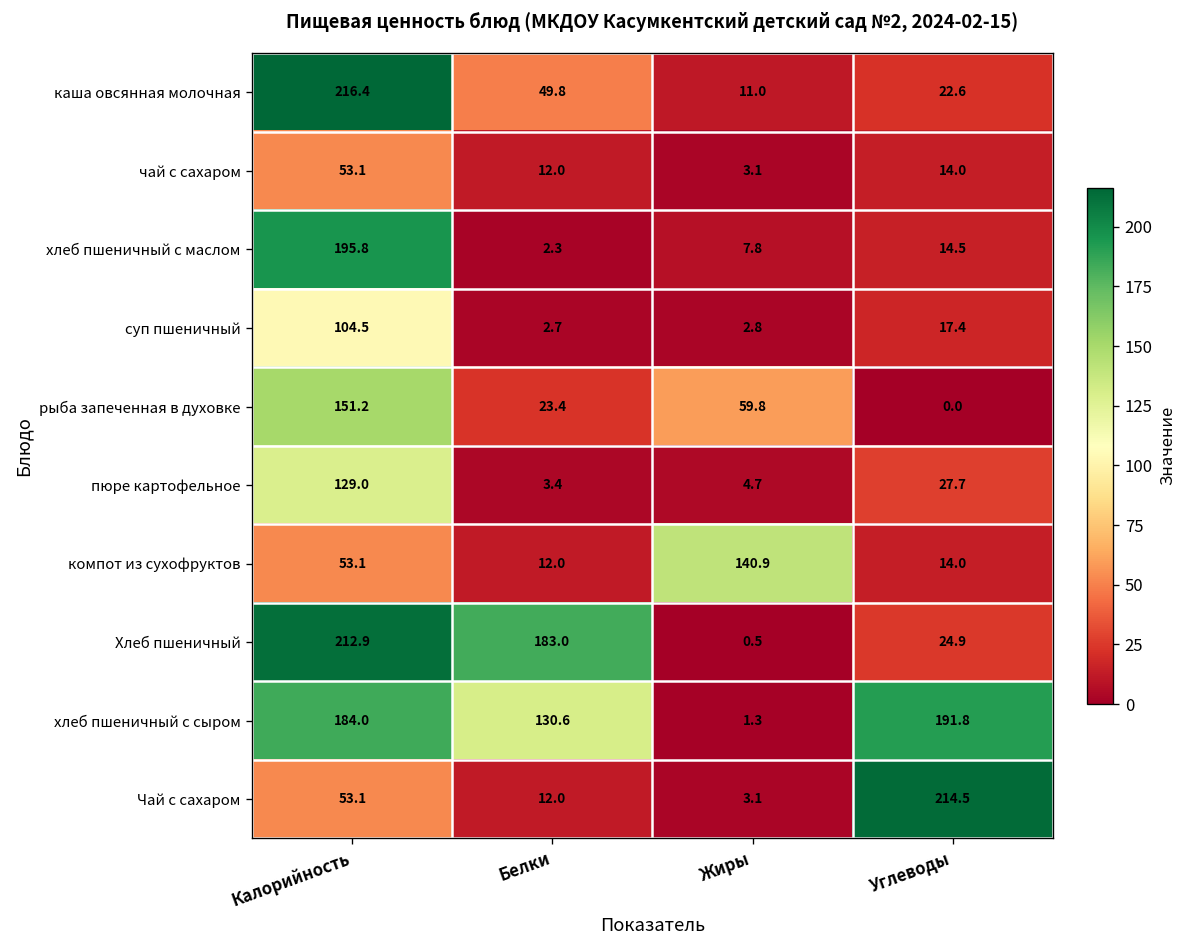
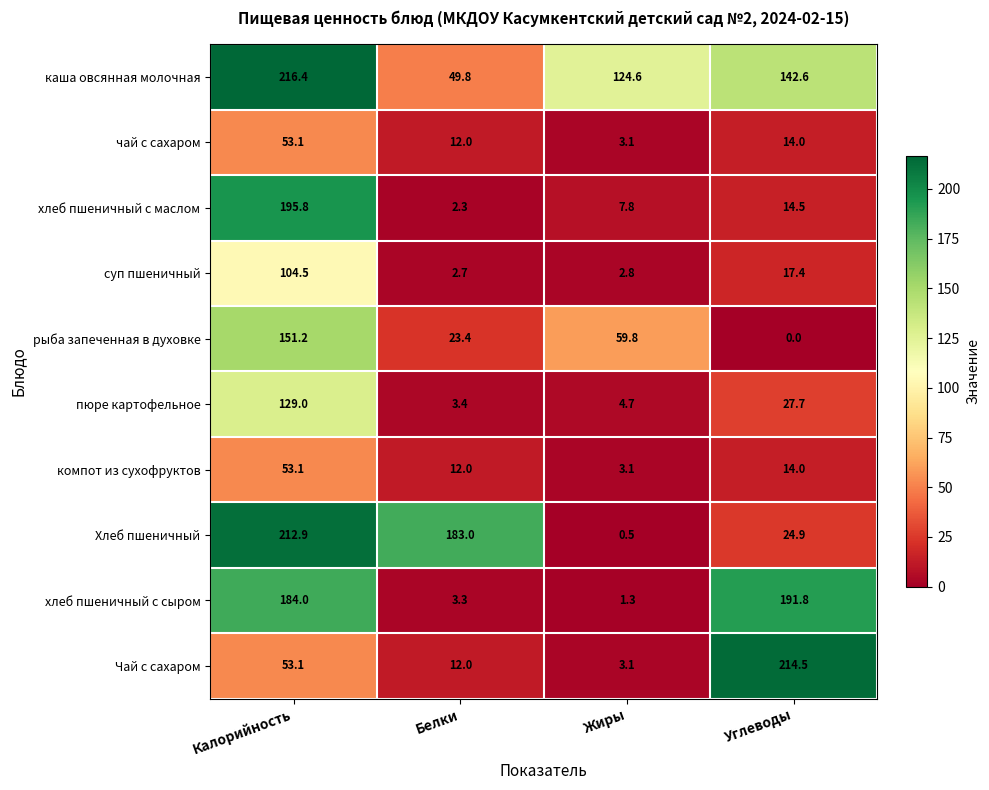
  {
    "каша овсянная молочная": {
      "Калорийность": 216.4,
      "Белки": 49.8,
-     "Жиры": 11.0,
-     "Углеводы": 22.6
+     "Жиры": 124.6,
+     "Углеводы": 142.6
    },
    "чай с сахаром": {
      "Калорийность": 53.1,
      "Белки": 12.0,
      "Жиры": 3.1,
      "Углеводы": 14.0
    },
    "хлеб пшеничный с маслом": {
      "Калорийность": 195.8,
      "Белки": 2.3,
      "Жиры": 7.8,
      "Углеводы": 14.5
    },
    "суп пшеничный": {
      "Калорийность": 104.5,
      "Белки": 2.7,
      "Жиры": 2.8,
      "Углеводы": 17.4
    },
    "рыба запеченная в духовке": {
      "Калорийность": 151.2,
      "Белки": 23.4,
      "Жиры": 59.8,
      "Углеводы": 0.0
    },
    "пюре картофельное": {
      "Калорийность": 129.0,
      "Белки": 3.4,
      "Жиры": 4.7,
      "Углеводы": 27.7
    },
    "компот из сухофруктов": {
      "Калорийность": 53.1,
      "Белки": 12.0,
-     "Жиры": 140.9,
+     "Жиры": 3.1,
      "Углеводы": 14.0
    },
    "Хлеб пшеничный": {
      "Калорийность": 212.9,
      "Белки": 183.0,
      "Жиры": 0.5,
      "Углеводы": 24.9
    },
    "хлеб пшеничный с сыром": {
      "Калорийность": 184.0,
-     "Белки": 130.6,
+     "Белки": 3.3,
      "Жиры": 1.3,
      "Углеводы": 191.8
    },
    "Чай с сахаром": {
      "Калорийность": 53.1,
      "Белки": 12.0,
      "Жиры": 3.1,
      "Углеводы": 214.5
    }
  }
